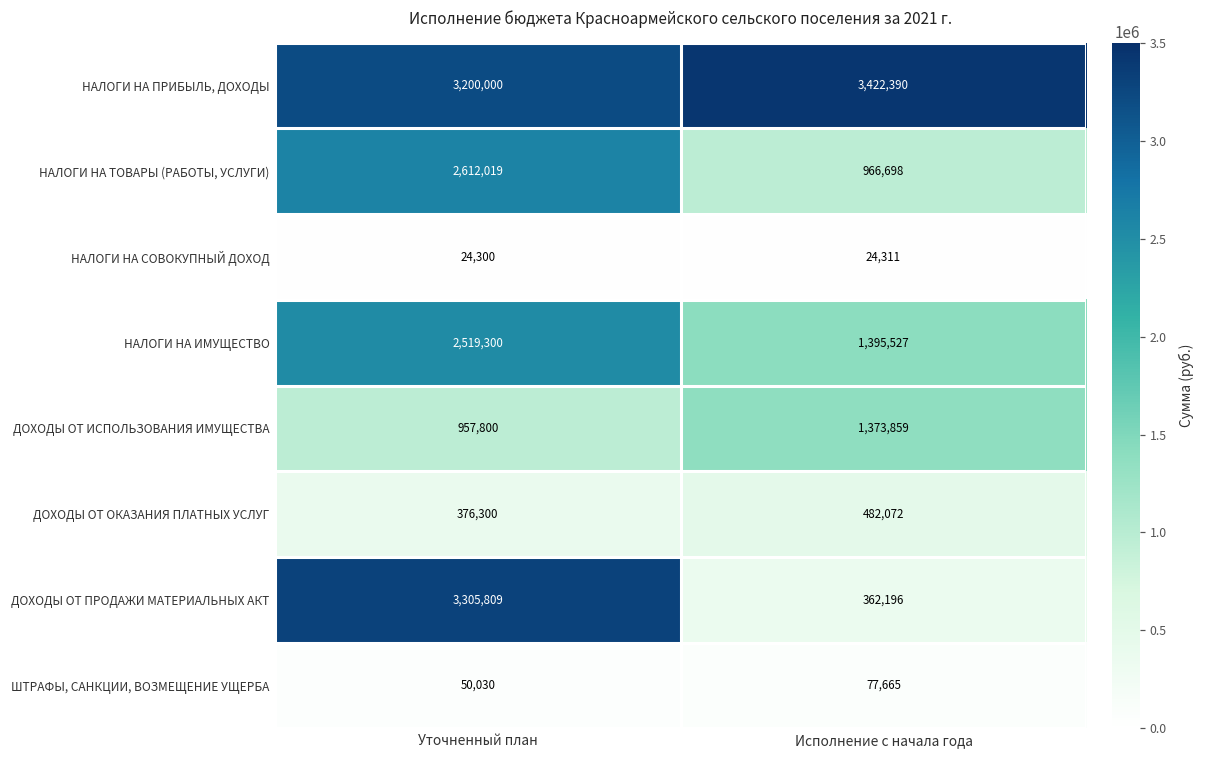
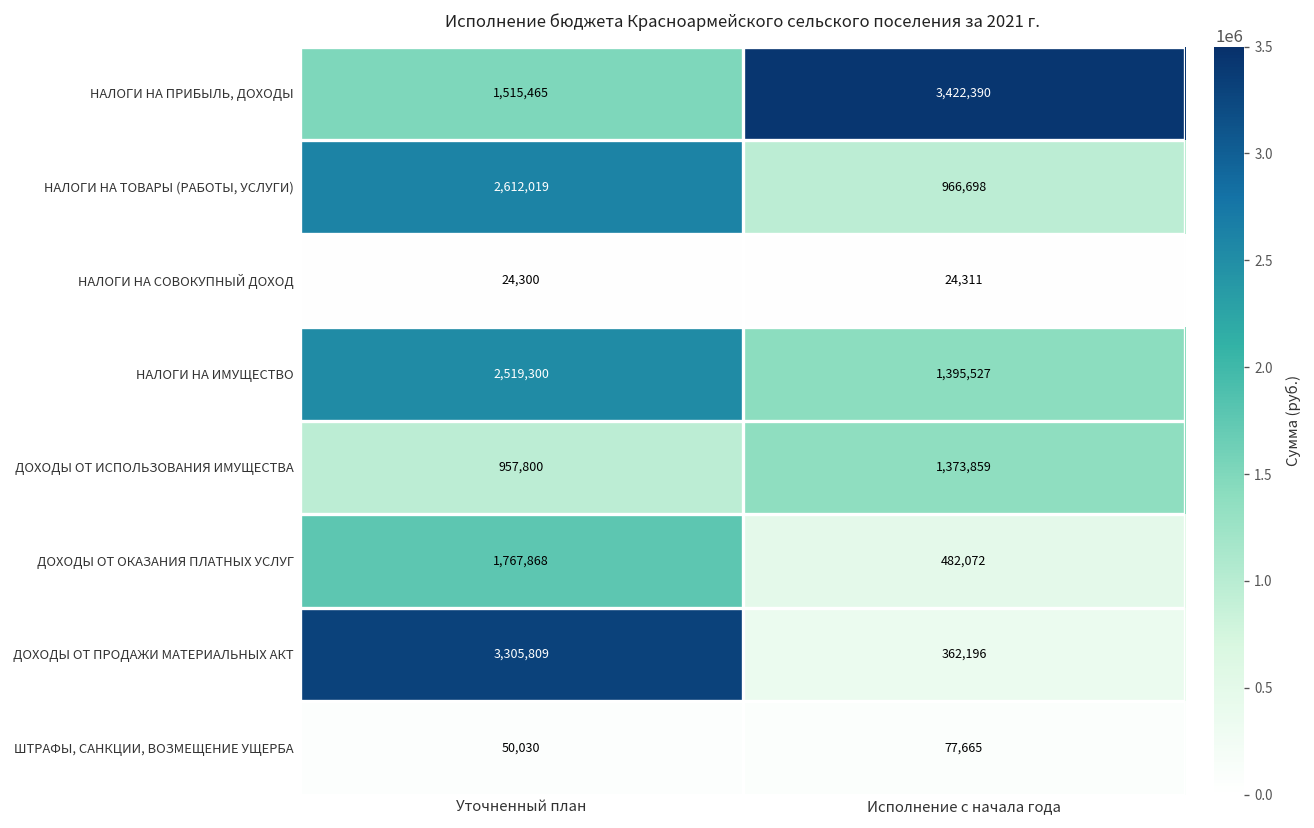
  {
    "НАЛОГИ НА ПРИБЫЛЬ, ДОХОДЫ": {
-     "Уточненный план": "3,200,000",
+     "Уточненный план": "1,515,465",
      "Исполнение с начала года": "3,422,390"
    },
    "НАЛОГИ НА ТОВАРЫ (РАБОТЫ, УСЛУГИ)": {
      "Уточненный план": "2,612,019",
      "Исполнение с начала года": "966,698"
    },
    "НАЛОГИ НА СОВОКУПНЫЙ ДОХОД": {
      "Уточненный план": "24,300",
      "Исполнение с начала года": "24,311"
    },
    "НАЛОГИ НА ИМУЩЕСТВО": {
      "Уточненный план": "2,519,300",
      "Исполнение с начала года": "1,395,527"
    },
    "ДОХОДЫ ОТ ИСПОЛЬЗОВАНИЯ ИМУЩЕСТВА": {
      "Уточненный план": "957,800",
      "Исполнение с начала года": "1,373,859"
    },
    "ДОХОДЫ ОТ ОКАЗАНИЯ ПЛАТНЫХ УСЛУГ": {
-     "Уточненный план": "376,300",
+     "Уточненный план": "1,767,868",
      "Исполнение с начала года": "482,072"
    },
    "ДОХОДЫ ОТ ПРОДАЖИ МАТЕРИАЛЬНЫХ АКТ": {
      "Уточненный план": "3,305,809",
      "Исполнение с начала года": "362,196"
    },
    "ШТРАФЫ, САНКЦИИ, ВОЗМЕЩЕНИЕ УЩЕРБА": {
      "Уточненный план": "50,030",
      "Исполнение с начала года": "77,665"
    }
  }
